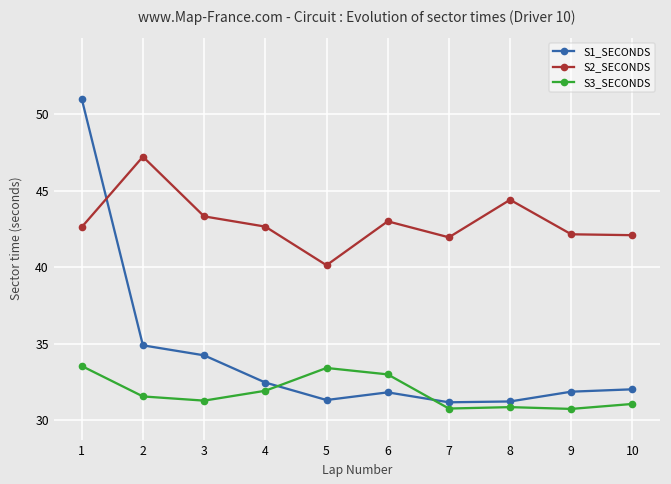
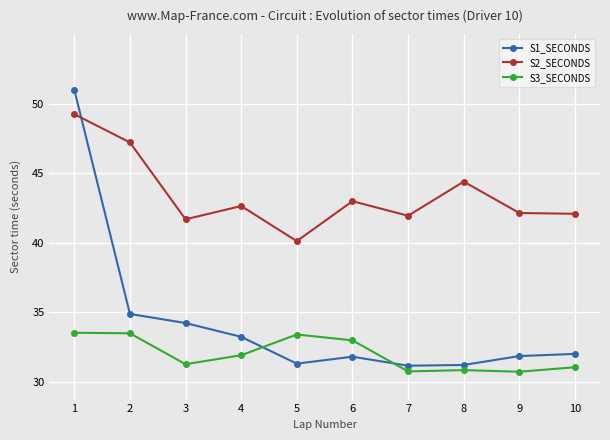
  {
    "S1_SECONDS": {
      "1": 51.0,
      "2": 34.9,
      "3": 34.2,
-     "4": 32.5,
+     "4": 33.3,
      "5": 31.3,
      "6": 31.8,
      "7": 31.2,
      "8": 31.2,
      "9": 31.9,
      "10": 32.0
    },
    "S2_SECONDS": {
-     "1": 42.6,
+     "1": 49.2,
      "2": 47.2,
-     "3": 43.3,
+     "3": 41.7,
      "4": 42.6,
      "5": 40.1,
      "6": 43.0,
      "7": 41.9,
      "8": 44.4,
      "9": 42.1,
      "10": 42.1
    },
    "S3_SECONDS": {
      "1": 33.5,
-     "2": 31.6,
+     "2": 33.5,
      "3": 31.3,
      "4": 31.9,
      "5": 33.4,
      "6": 33.0,
      "7": 30.8,
      "8": 30.9,
      "9": 30.7,
      "10": 31.1
    }
  }
